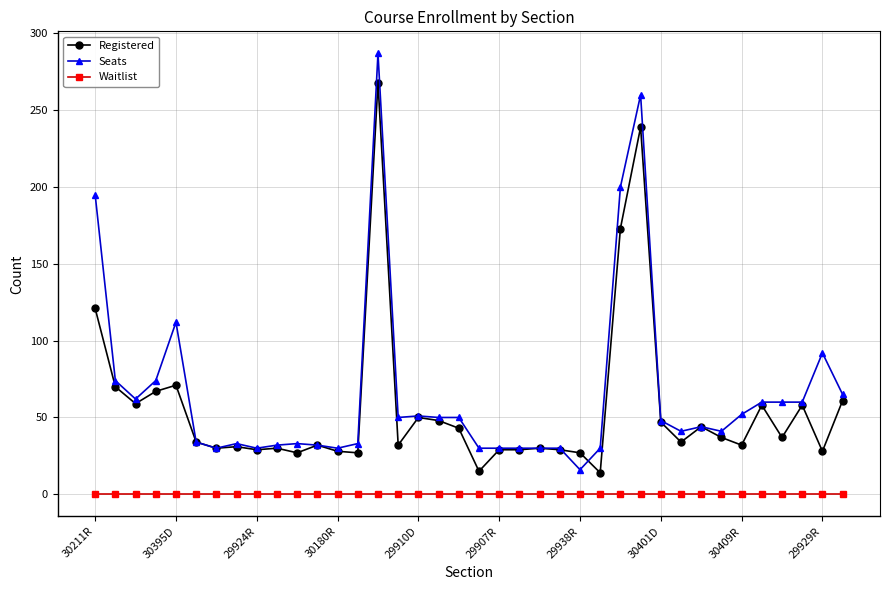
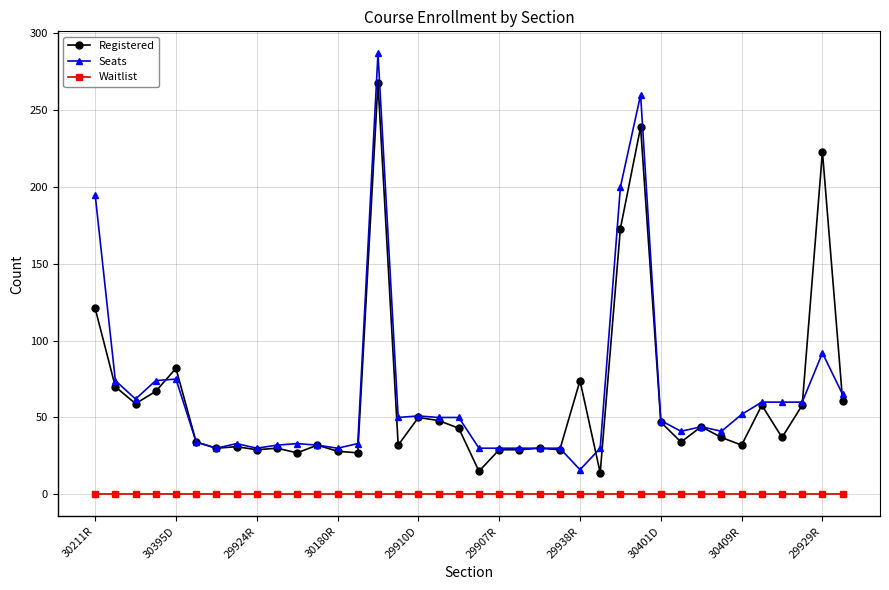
  {
    "Registered": {
      "30211R": 121,
-     "30395D": 71,
+     "30395D": 82,
      "30180R": 28,
-     "29938R": 27,
+     "29938R": 74,
      "30409R": 32,
-     "29929R": 28
+     "29929R": 223
    },
    "Seats": {
      "30211R": 195,
-     "30395D": 112,
+     "30395D": 75,
      "30180R": 30,
      "29938R": 16,
      "30409R": 52,
      "29929R": 92
    },
    "Waitlist": {
      "30211R": 0,
      "30395D": 0,
      "29924R": 0,
      "30180R": 0,
      "29910D": 0,
      "29907R": 0,
      "29938R": 0,
      "30401D": 0,
      "30409R": 0,
      "29929R": 0
    }
  }
